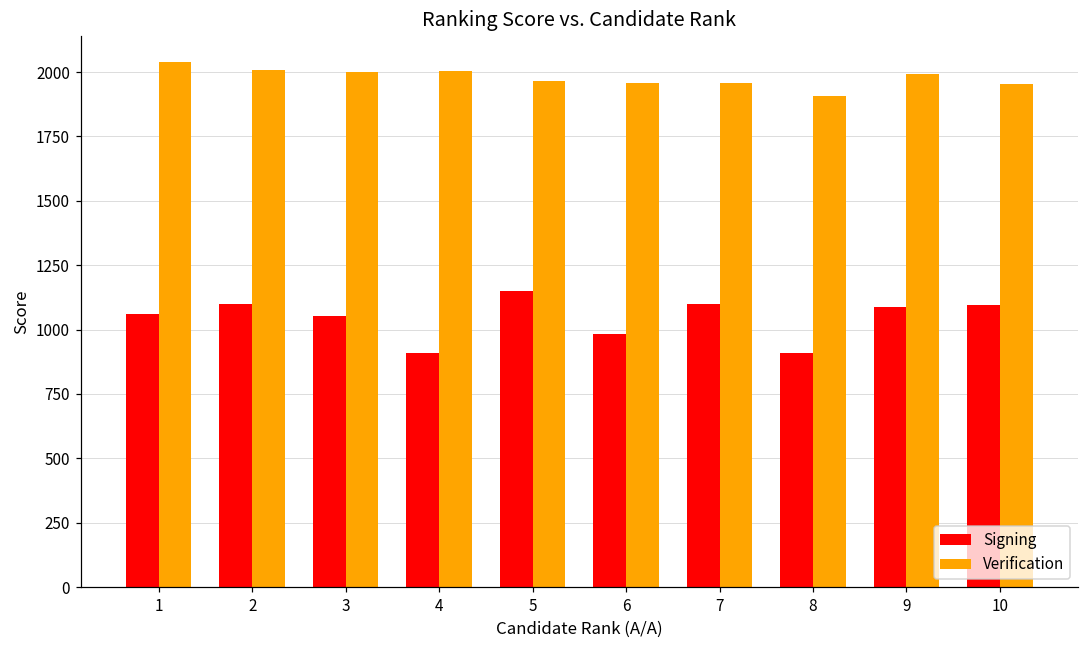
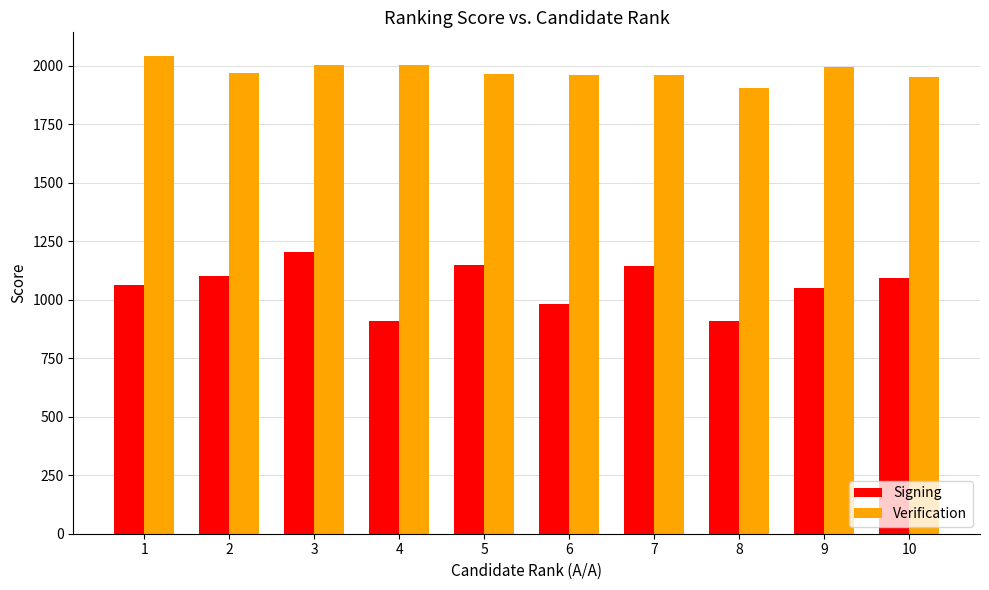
  {
    "Signing": {
      "1": 1060,
      "2": 1100,
-     "3": 1050,
+     "3": 1210,
      "4": 910,
      "5": 1150,
      "6": 980,
-     "7": 1100,
+     "7": 1140,
      "8": 910,
-     "9": 1090,
+     "9": 1050,
      "10": 1090
    },
    "Verification": {
      "1": 2040,
-     "2": 2010,
+     "2": 1970,
      "3": 2000,
      "4": 2000,
      "5": 1960,
      "6": 1960,
      "7": 1960,
      "8": 1910,
      "9": 1990,
      "10": 1950
    }
  }
